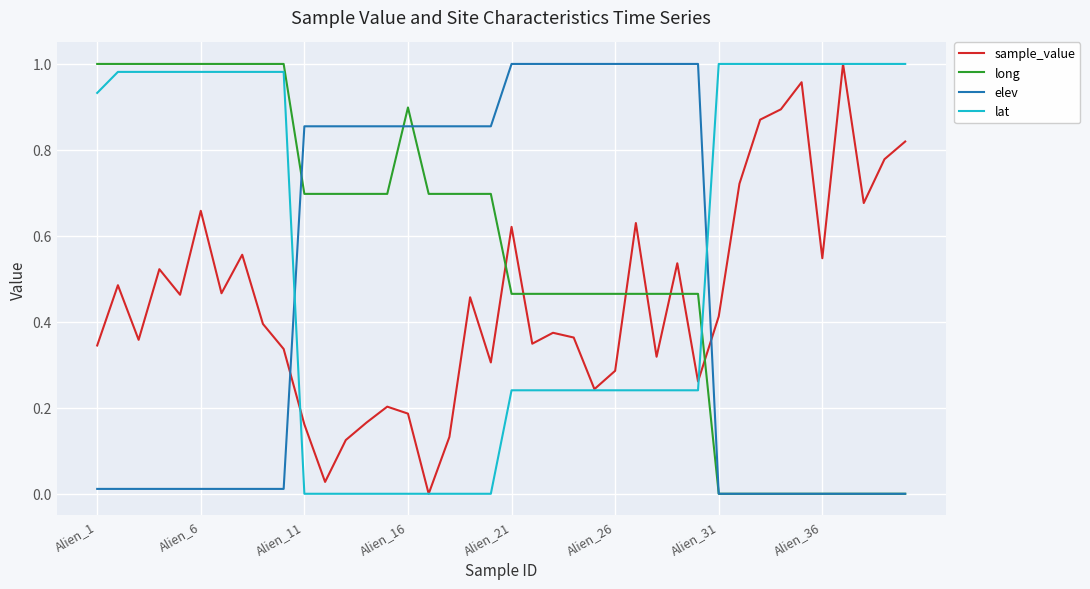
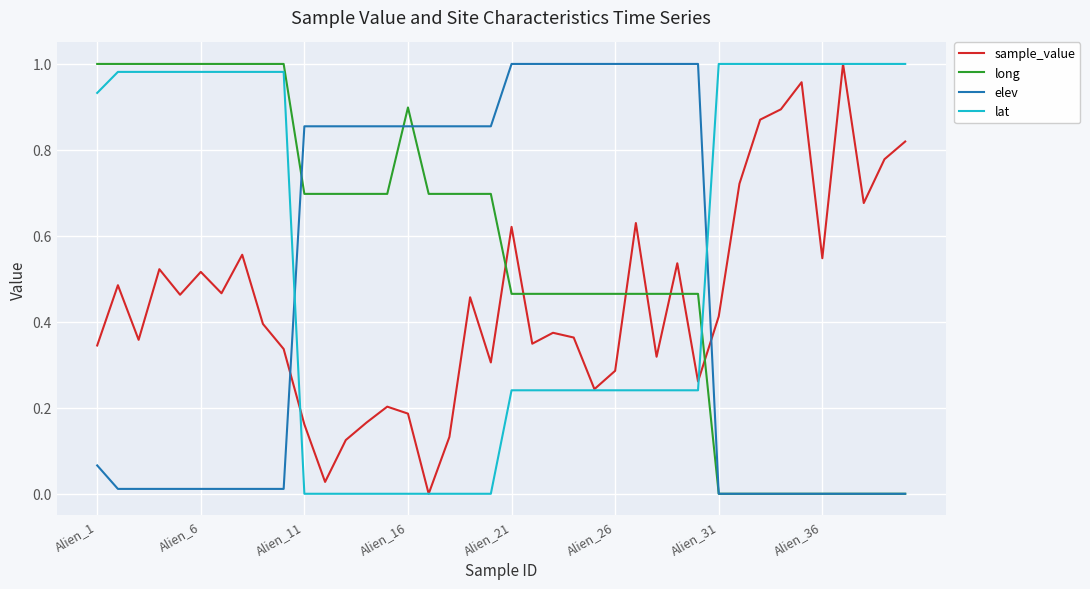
  {
    "sample_value": {
      "Alien_1": 0.34,
-     "Alien_6": 0.66,
+     "Alien_6": 0.52,
      "Alien_11": 0.16,
      "Alien_16": 0.19,
      "Alien_21": 0.62,
      "Alien_26": 0.29,
      "Alien_31": 0.41,
      "Alien_36": 0.55
    },
    "long": {
      "Alien_1": 1.00,
      "Alien_6": 1.00,
      "Alien_11": 0.70,
      "Alien_16": 0.90,
      "Alien_21": 0.47,
      "Alien_26": 0.47
    },
    "elev": {
-     "Alien_1": 0.01,
+     "Alien_1": 0.07,
      "Alien_6": 0.01,
      "Alien_11": 0.85,
      "Alien_16": 0.85,
      "Alien_21": 1.00,
      "Alien_26": 1.00
    },
    "lat": {
      "Alien_1": 0.93,
      "Alien_6": 0.98,
      "Alien_11": 0.00,
      "Alien_16": 0.00,
      "Alien_21": 0.24,
      "Alien_26": 0.24,
      "Alien_31": 1.00,
      "Alien_36": 1.00
    }
  }
